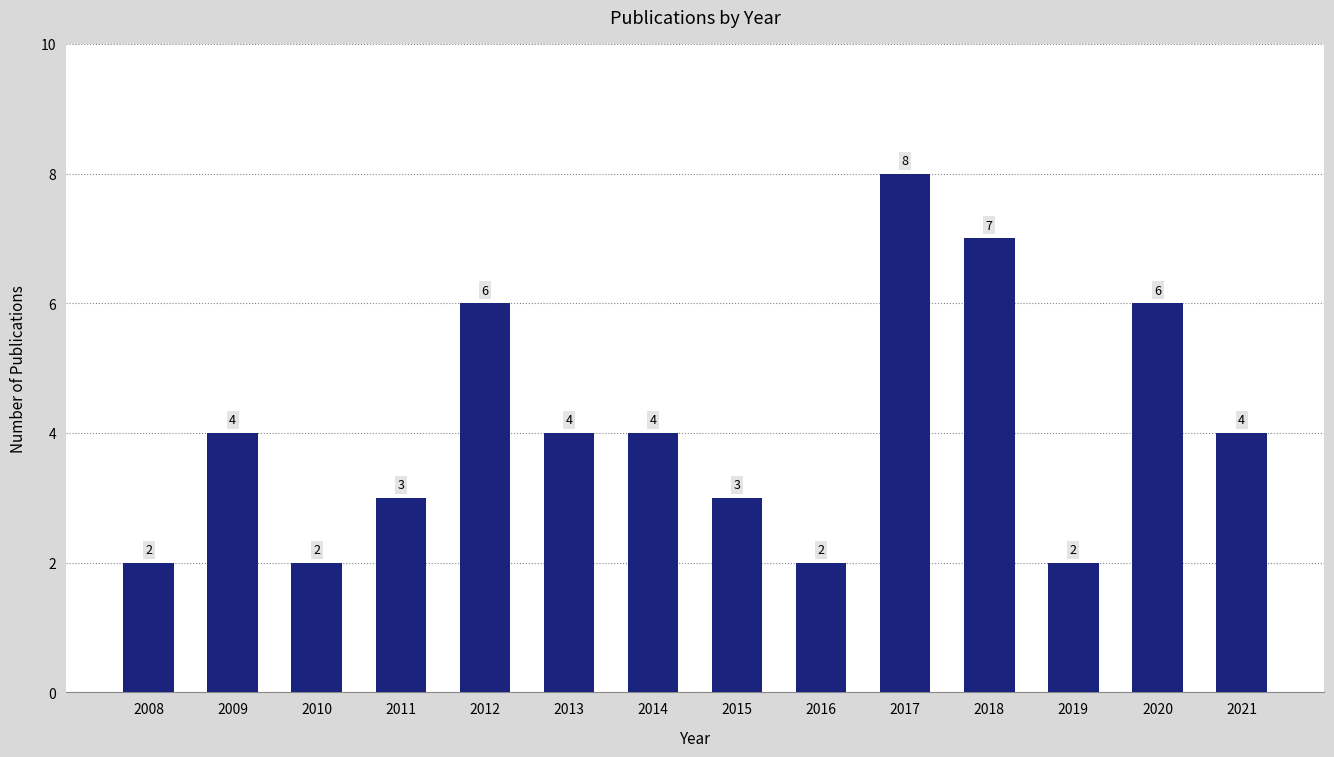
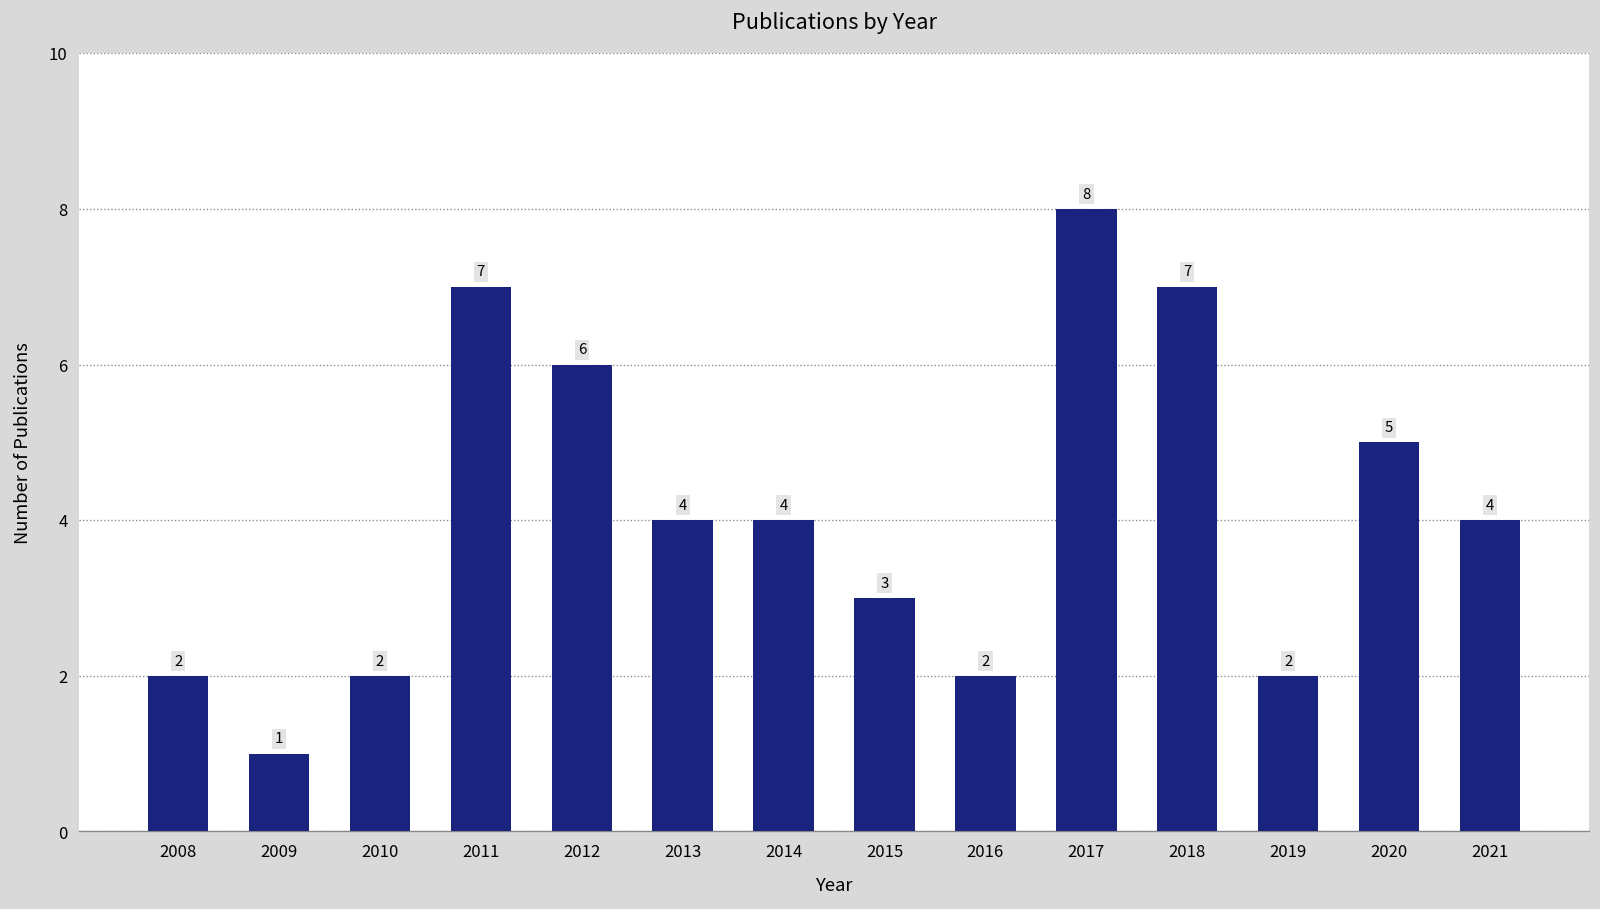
  {
-   "2009": 4,
-   "2011": 3,
-   "2020": 6
+   "2009": 1,
+   "2011": 7,
+   "2020": 5
  }
